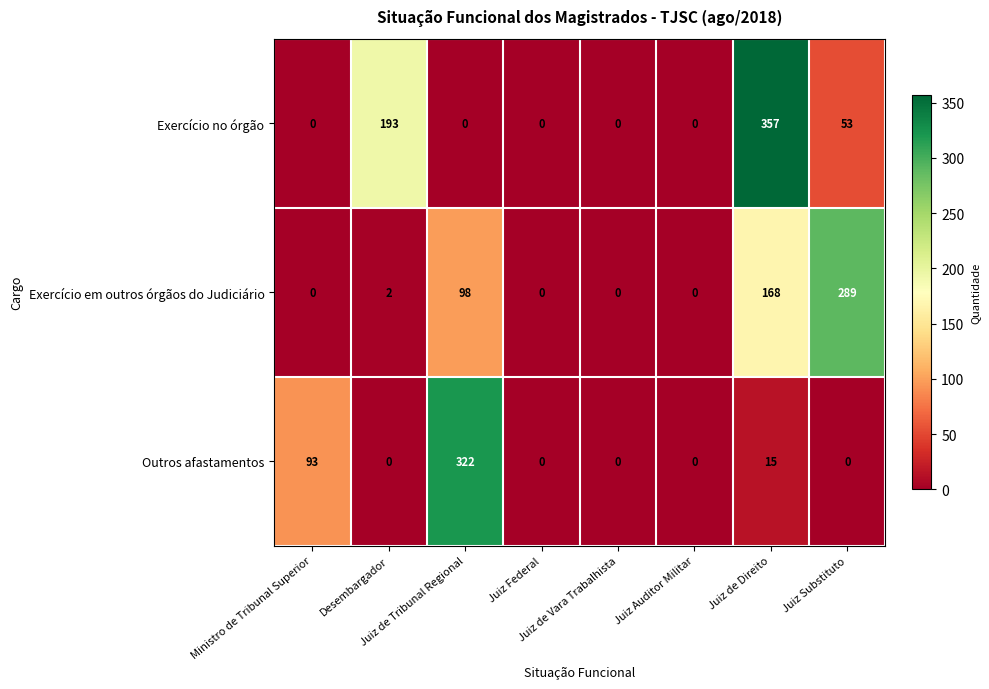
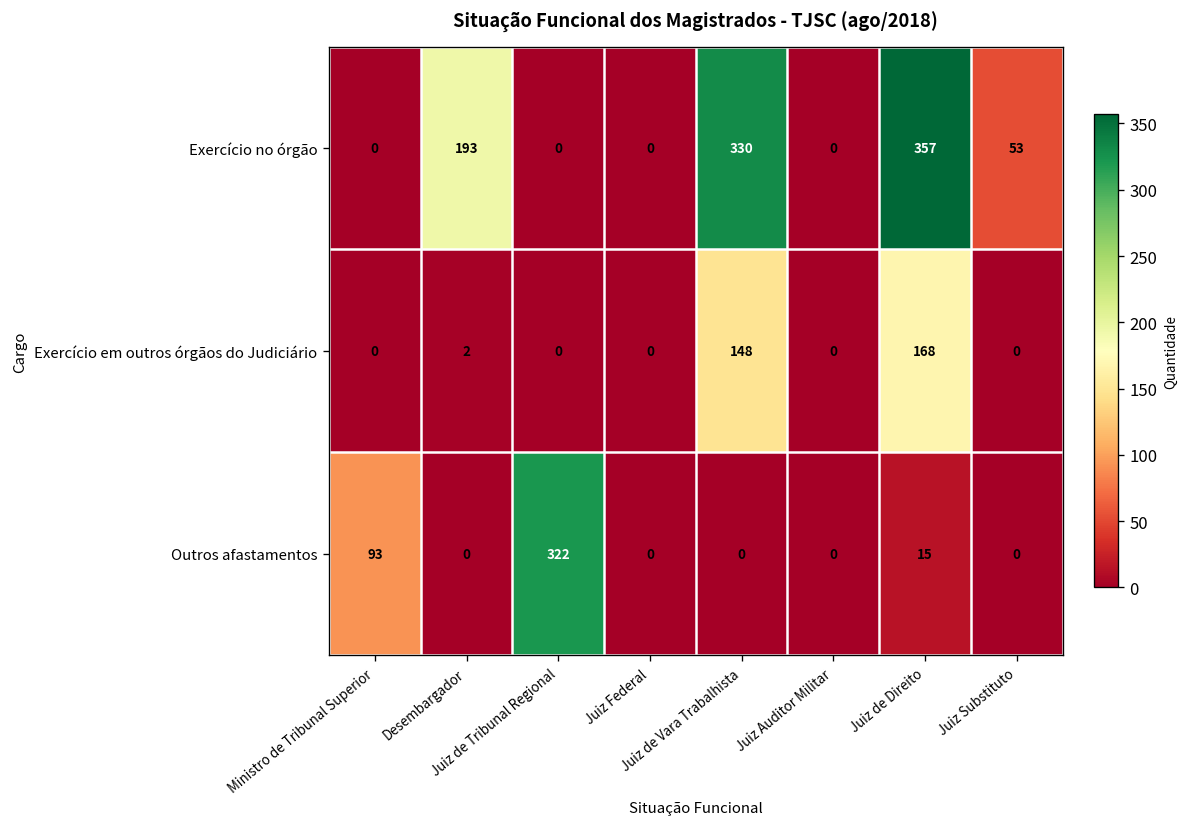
  {
    "Exercício no órgão": {
      "Ministro de Tribunal Superior": 0,
      "Desembargador": 193,
      "Juiz de Tribunal Regional": 0,
      "Juiz Federal": 0,
-     "Juiz de Vara Trabalhista": 0,
+     "Juiz de Vara Trabalhista": 330,
      "Juiz Auditor Militar": 0,
      "Juiz de Direito": 357,
      "Juiz Substituto": 53
    },
    "Exercício em outros órgãos do Judiciário": {
      "Ministro de Tribunal Superior": 0,
      "Desembargador": 2,
-     "Juiz de Tribunal Regional": 98,
+     "Juiz de Tribunal Regional": 0,
      "Juiz Federal": 0,
-     "Juiz de Vara Trabalhista": 0,
+     "Juiz de Vara Trabalhista": 148,
      "Juiz Auditor Militar": 0,
      "Juiz de Direito": 168,
-     "Juiz Substituto": 289
+     "Juiz Substituto": 0
    },
    "Outros afastamentos": {
      "Ministro de Tribunal Superior": 93,
      "Desembargador": 0,
      "Juiz de Tribunal Regional": 322,
      "Juiz Federal": 0,
      "Juiz de Vara Trabalhista": 0,
      "Juiz Auditor Militar": 0,
      "Juiz de Direito": 15,
      "Juiz Substituto": 0
    }
  }
